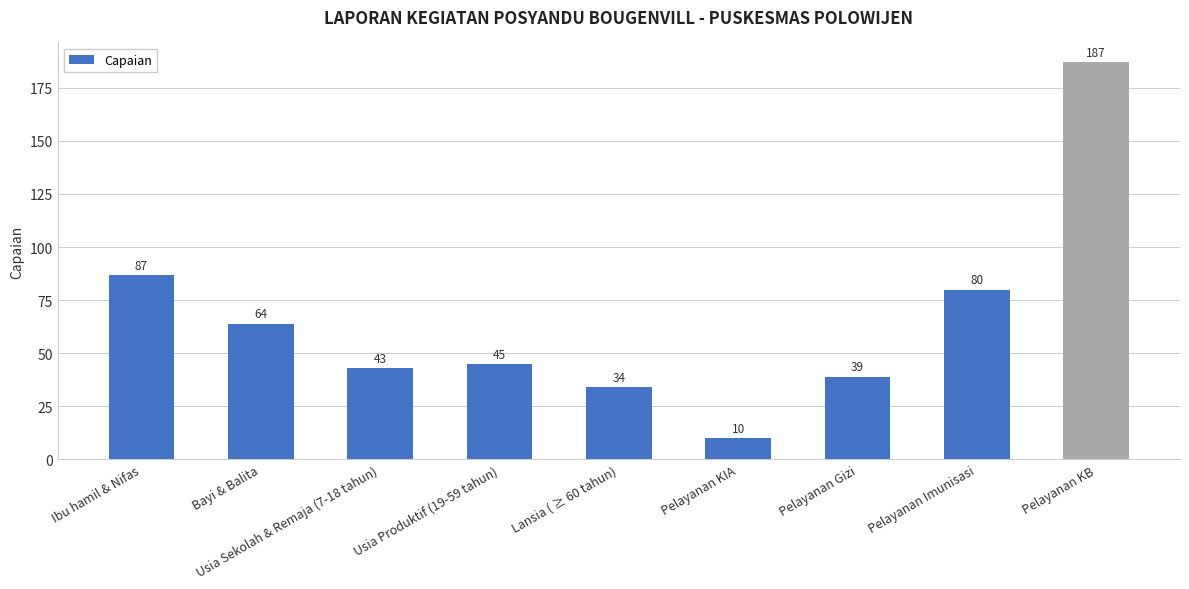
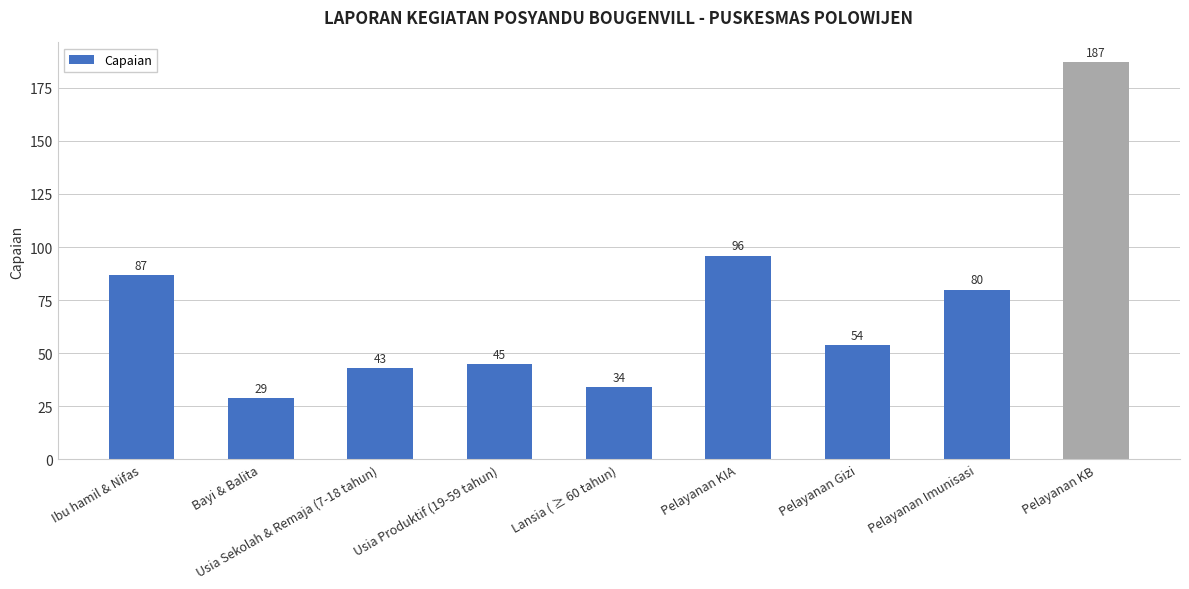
  {
    "Ibu hamil & Nifas": 87,
-   "Bayi & Balita": 64,
+   "Bayi & Balita": 29,
    "Usia Sekolah & Remaja (7-18 tahun)": 43,
    "Usia Produktif (19-59 tahun)": 45,
    "Lansia ( ≥ 60 tahun)": 34,
-   "Pelayanan KIA": 10,
-   "Pelayanan Gizi": 39,
+   "Pelayanan KIA": 96,
+   "Pelayanan Gizi": 54,
    "Pelayanan Imunisasi": 80,
    "Pelayanan KB": 187
  }
